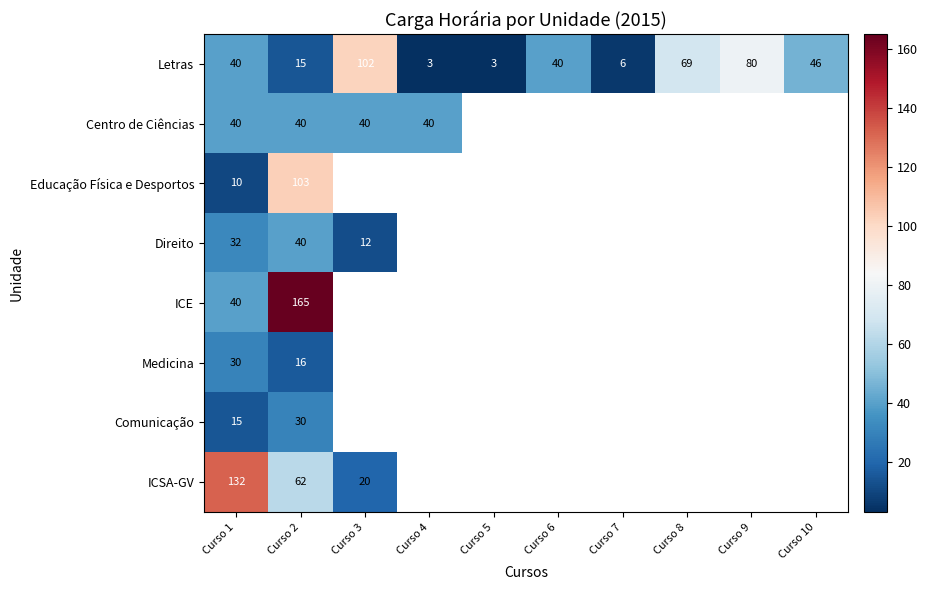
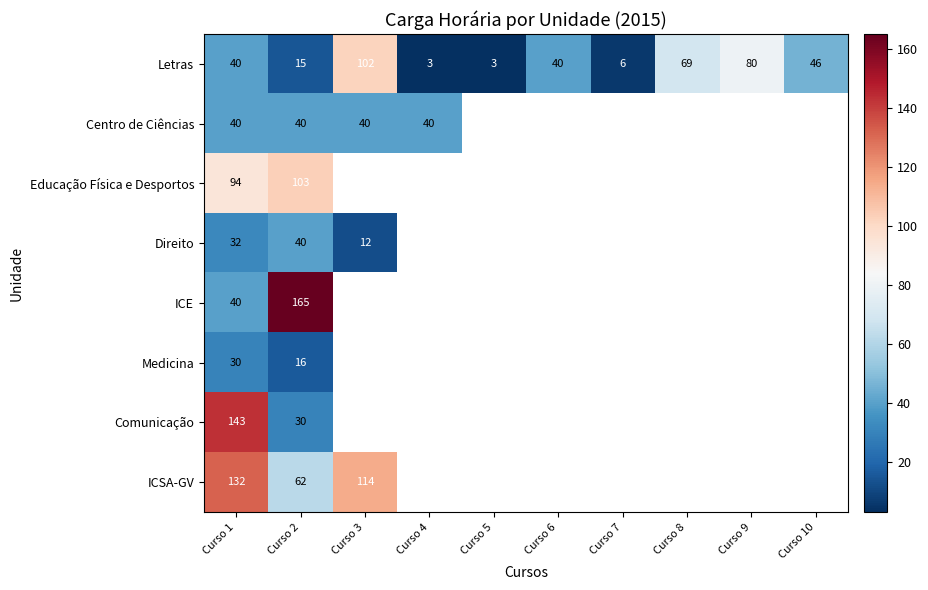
  {
    "Letras": {
      "Curso 1": 40,
      "Curso 2": 15,
      "Curso 3": 102,
      "Curso 4": 3,
      "Curso 5": 3,
      "Curso 6": 40,
      "Curso 7": 6,
      "Curso 8": 69,
      "Curso 9": 80,
      "Curso 10": 46
    },
    "Centro de Ciências": {
      "Curso 1": 40,
      "Curso 2": 40,
      "Curso 3": 40,
      "Curso 4": 40
    },
    "Educação Física e Desportos": {
-     "Curso 1": 10,
+     "Curso 1": 94,
      "Curso 2": 103
    },
    "Direito": {
      "Curso 1": 32,
      "Curso 2": 40,
      "Curso 3": 12
    },
    "ICE": {
      "Curso 1": 40,
      "Curso 2": 165
    },
    "Medicina": {
      "Curso 1": 30,
      "Curso 2": 16
    },
    "Comunicação": {
-     "Curso 1": 15,
+     "Curso 1": 143,
      "Curso 2": 30
    },
    "ICSA-GV": {
      "Curso 1": 132,
      "Curso 2": 62,
-     "Curso 3": 20
+     "Curso 3": 114
    }
  }
